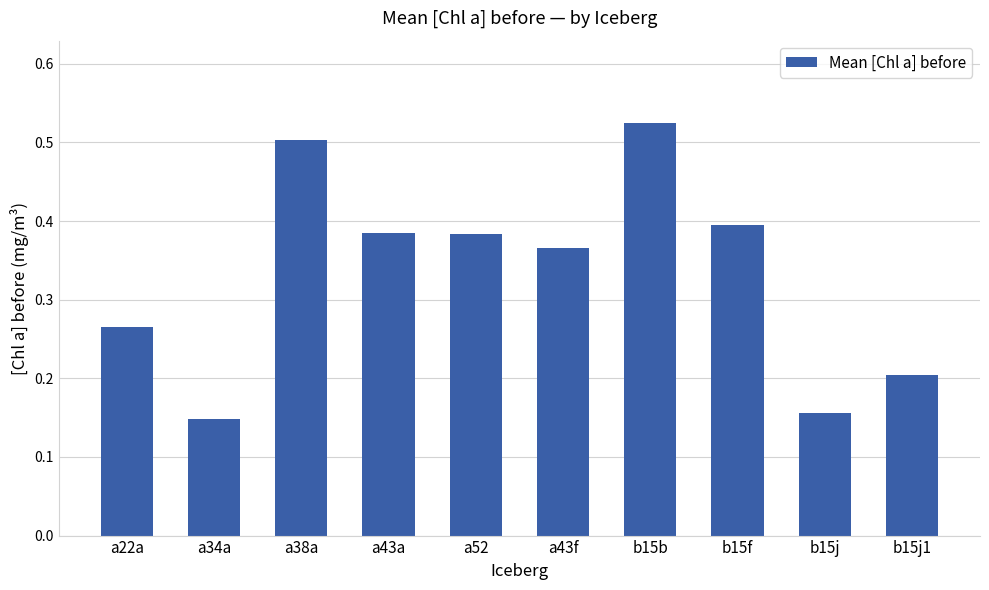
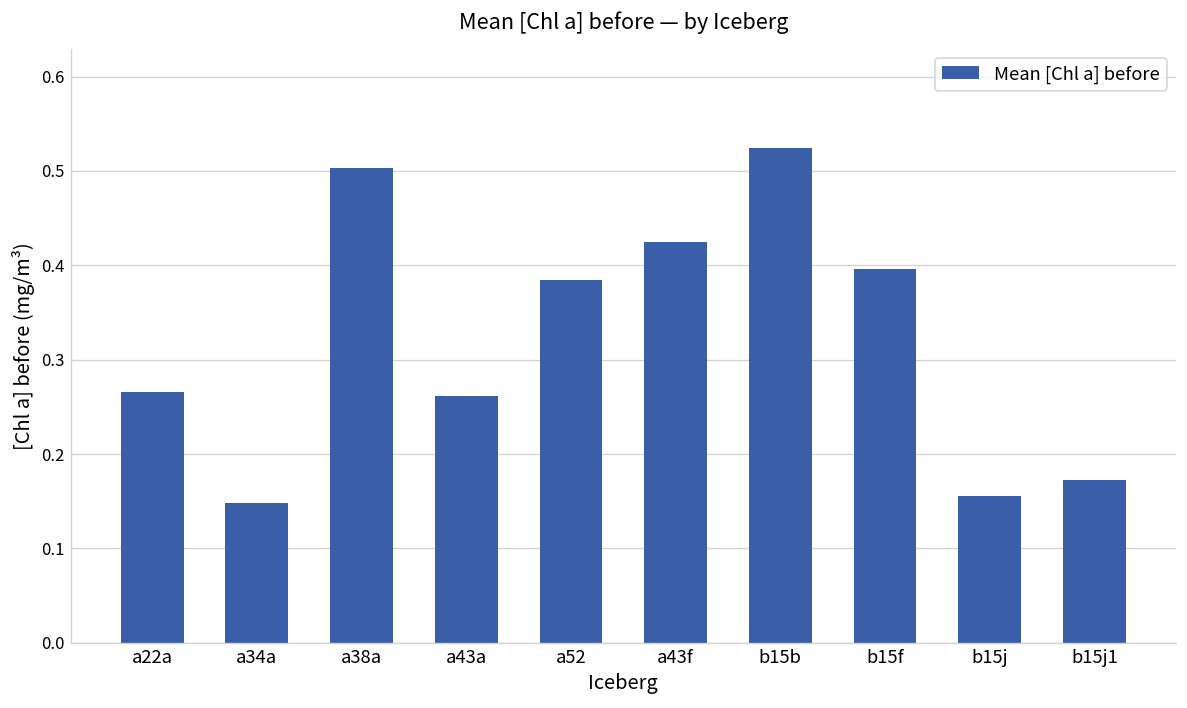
  {
    "a22a": 0.27,
    "a34a": 0.15,
    "a38a": 0.50,
-   "a43a": 0.39,
+   "a43a": 0.26,
    "a52": 0.38,
-   "a43f": 0.37,
+   "a43f": 0.42,
    "b15b": 0.52,
    "b15f": 0.40,
    "b15j": 0.16,
-   "b15j1": 0.20
+   "b15j1": 0.17
  }
